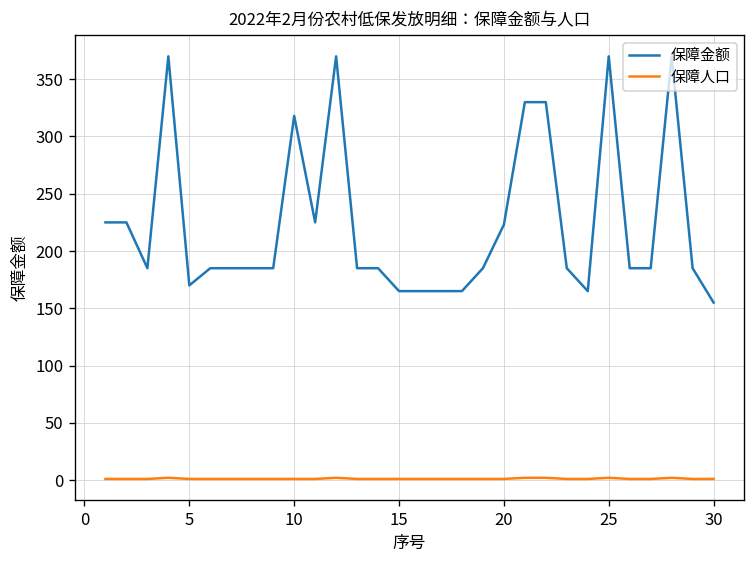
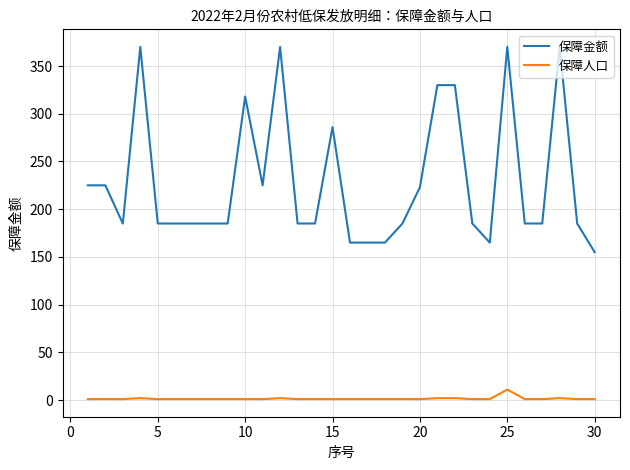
  {
    "保障金额": {
-     "5": 170,
+     "5": 190,
      "10": 320,
-     "15": 170,
+     "15": 290,
      "20": 220,
      "25": 370,
      "30": 160
    },
    "保障人口": {
      "5": 0,
      "10": 0,
      "15": 0,
      "20": 0,
-     "25": 0,
+     "25": 10,
      "30": 0
    }
  }
